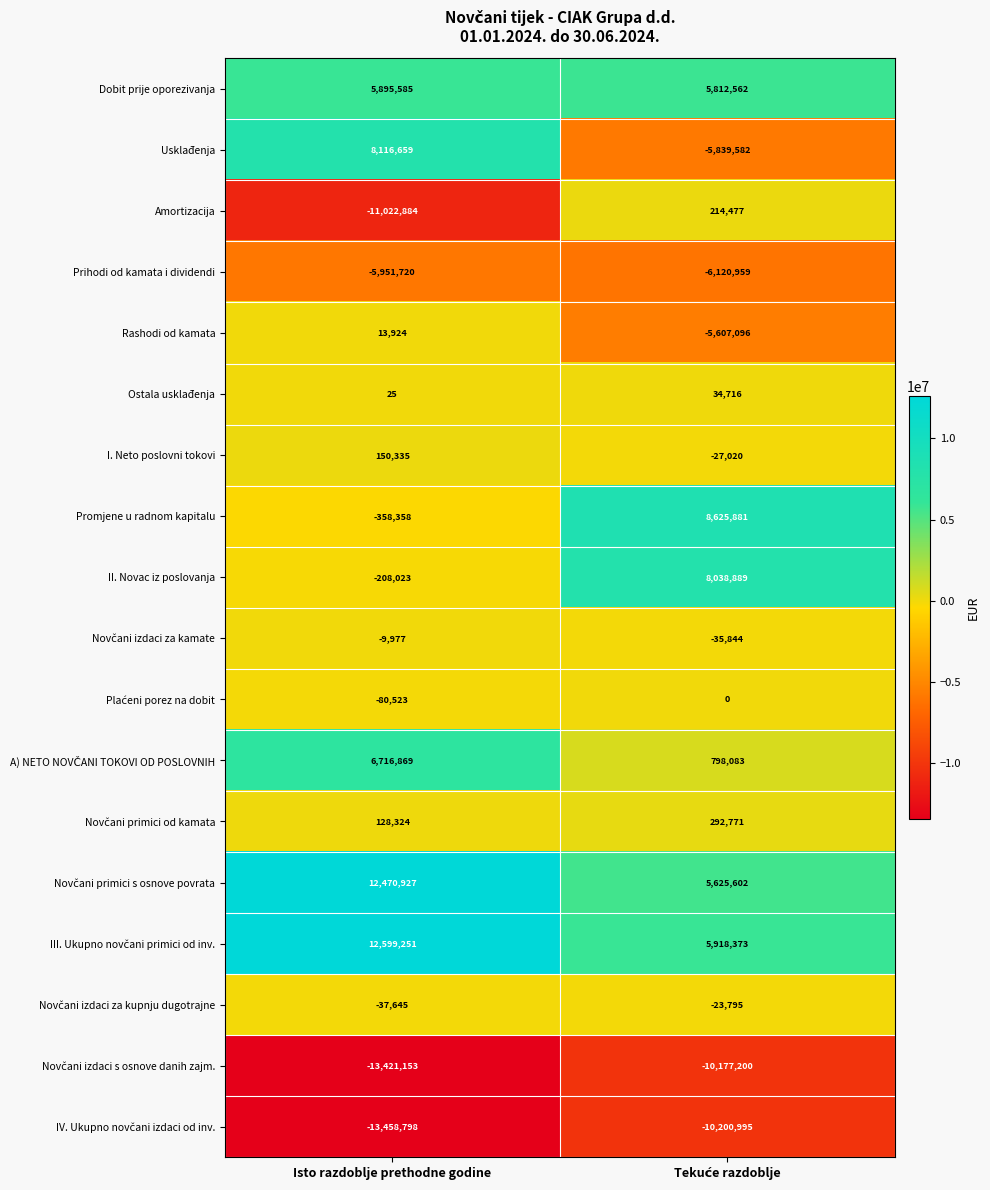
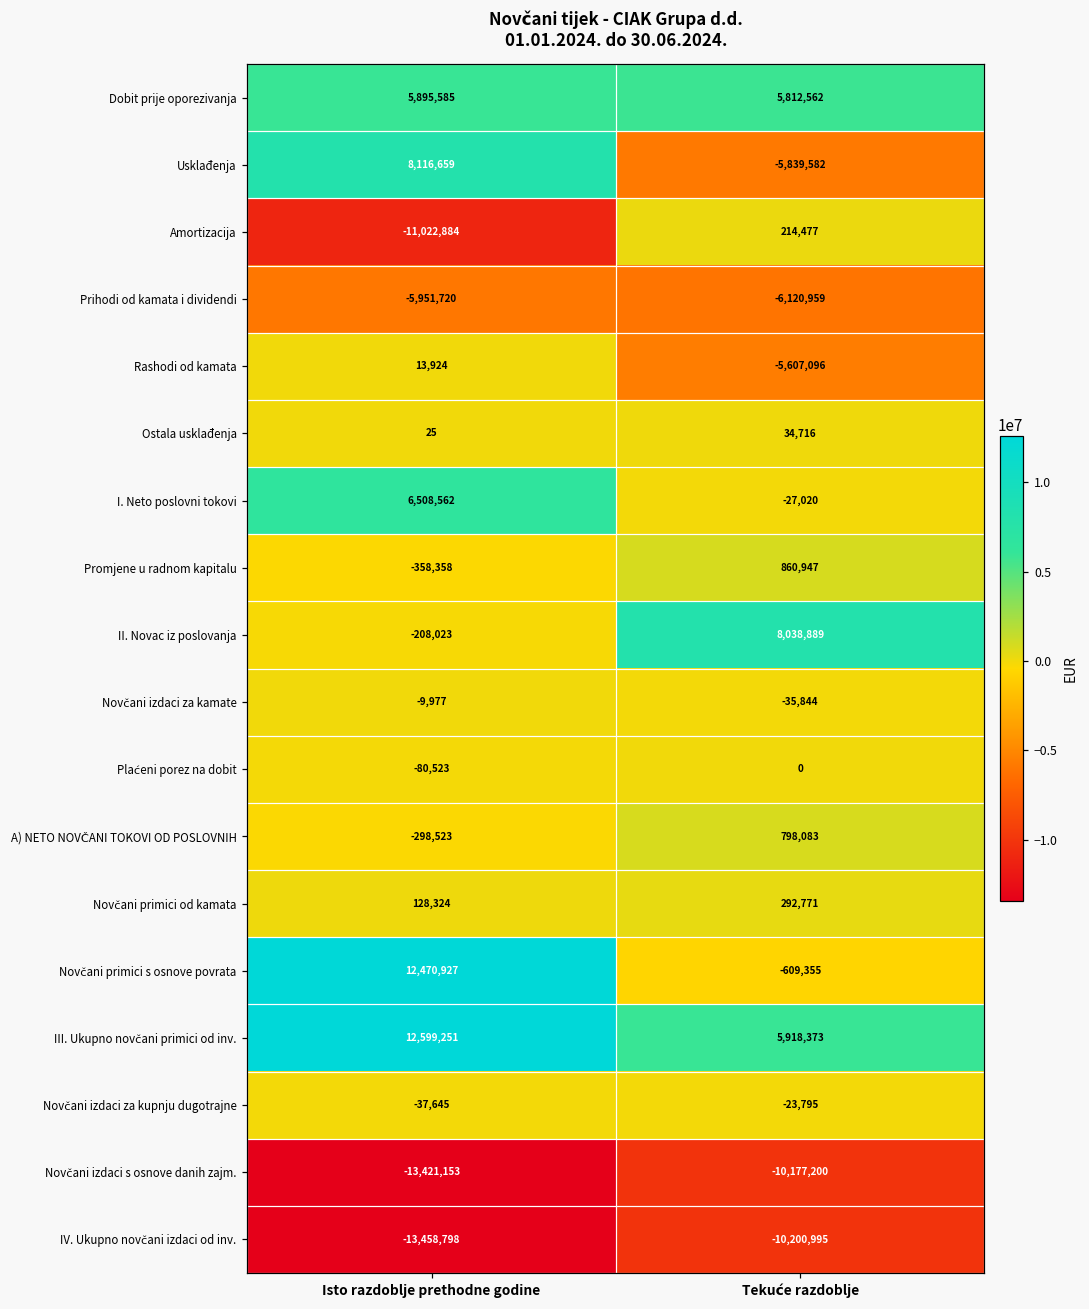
  {
    "Dobit prije oporezivanja": {
      "Isto razdoblje prethodne godine": "5,895,585",
      "Tekuće razdoblje": "5,812,562"
    },
    "Usklađenja": {
      "Isto razdoblje prethodne godine": "8,116,659",
      "Tekuće razdoblje": "-5,839,582"
    },
    "Amortizacija": {
      "Isto razdoblje prethodne godine": "-11,022,884",
      "Tekuće razdoblje": "214,477"
    },
    "Prihodi od kamata i dividendi": {
      "Isto razdoblje prethodne godine": "-5,951,720",
      "Tekuće razdoblje": "-6,120,959"
    },
    "Rashodi od kamata": {
      "Isto razdoblje prethodne godine": "13,924",
      "Tekuće razdoblje": "-5,607,096"
    },
    "Ostala usklađenja": {
      "Isto razdoblje prethodne godine": "25",
      "Tekuće razdoblje": "34,716"
    },
    "I. Neto poslovni tokovi": {
-     "Isto razdoblje prethodne godine": "150,335",
+     "Isto razdoblje prethodne godine": "6,508,562",
      "Tekuće razdoblje": "-27,020"
    },
    "Promjene u radnom kapitalu": {
      "Isto razdoblje prethodne godine": "-358,358",
-     "Tekuće razdoblje": "8,625,881"
+     "Tekuće razdoblje": "860,947"
    },
    "II. Novac iz poslovanja": {
      "Isto razdoblje prethodne godine": "-208,023",
      "Tekuće razdoblje": "8,038,889"
    },
    "Novčani izdaci za kamate": {
      "Isto razdoblje prethodne godine": "-9,977",
      "Tekuće razdoblje": "-35,844"
    },
    "Plaćeni porez na dobit": {
      "Isto razdoblje prethodne godine": "-80,523",
      "Tekuće razdoblje": "0"
    },
    "A) NETO NOVČANI TOKOVI OD POSLOVNIH": {
-     "Isto razdoblje prethodne godine": "6,716,869",
+     "Isto razdoblje prethodne godine": "-298,523",
      "Tekuće razdoblje": "798,083"
    },
    "Novčani primici od kamata": {
      "Isto razdoblje prethodne godine": "128,324",
      "Tekuće razdoblje": "292,771"
    },
    "Novčani primici s osnove povrata": {
      "Isto razdoblje prethodne godine": "12,470,927",
-     "Tekuće razdoblje": "5,625,602"
+     "Tekuće razdoblje": "-609,355"
    },
    "III. Ukupno novčani primici od inv.": {
      "Isto razdoblje prethodne godine": "12,599,251",
      "Tekuće razdoblje": "5,918,373"
    },
    "Novčani izdaci za kupnju dugotrajne": {
      "Isto razdoblje prethodne godine": "-37,645",
      "Tekuće razdoblje": "-23,795"
    },
    "Novčani izdaci s osnove danih zajm.": {
      "Isto razdoblje prethodne godine": "-13,421,153",
      "Tekuće razdoblje": "-10,177,200"
    },
    "IV. Ukupno novčani izdaci od inv.": {
      "Isto razdoblje prethodne godine": "-13,458,798",
      "Tekuće razdoblje": "-10,200,995"
    }
  }
